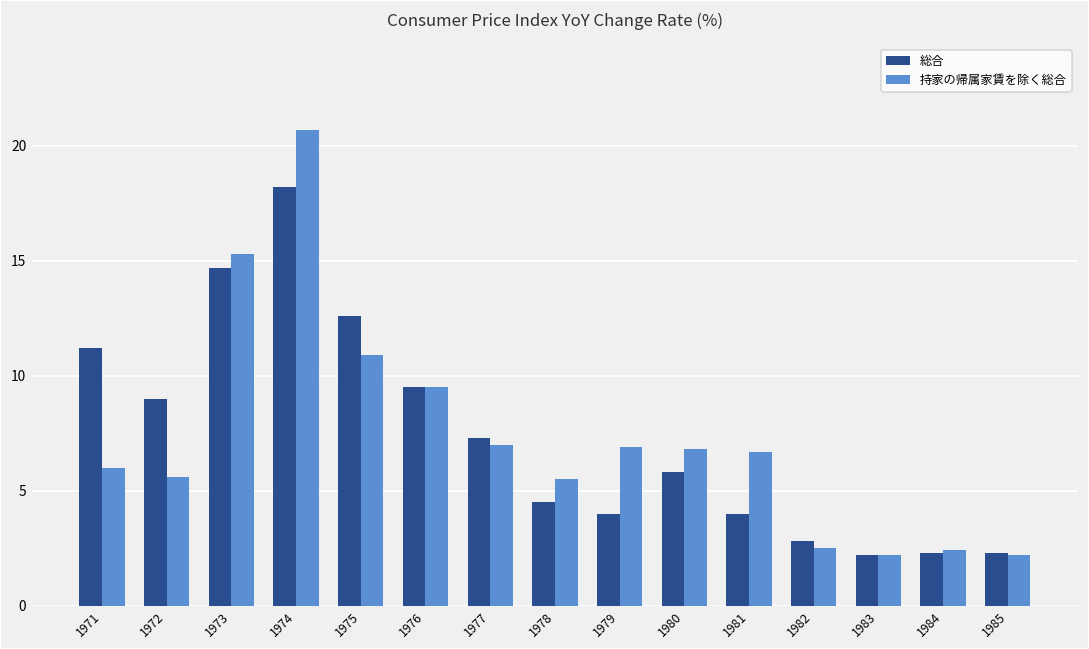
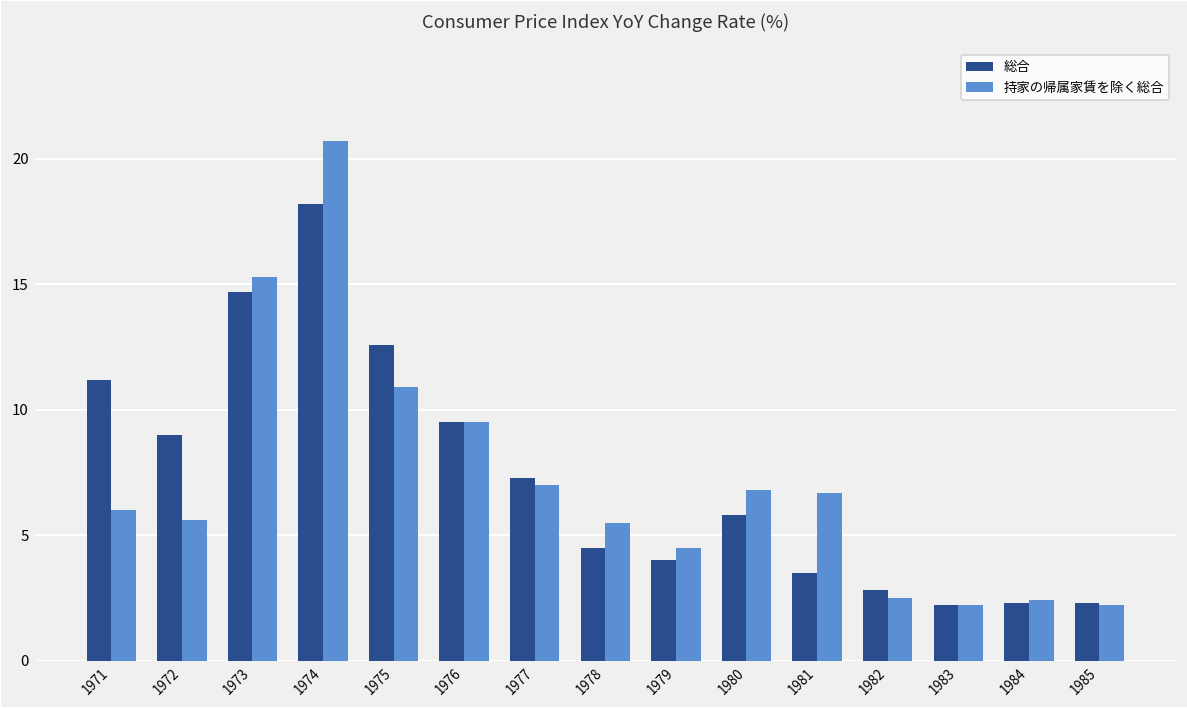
  {
    "総合": {
      "1971": 11.2,
      "1972": 9.0,
      "1973": 14.7,
      "1974": 18.2,
      "1975": 12.6,
      "1976": 9.5,
      "1977": 7.3,
      "1978": 4.5,
      "1979": 4.0,
      "1980": 5.8,
-     "1981": 4.0,
+     "1981": 3.5,
      "1982": 2.8,
      "1983": 2.2,
      "1984": 2.3,
      "1985": 2.3
    },
    "持家の帰属家賃を除く総合": {
      "1971": 6.0,
      "1972": 5.6,
      "1973": 15.3,
      "1974": 20.7,
      "1975": 10.9,
      "1976": 9.5,
      "1977": 7.0,
      "1978": 5.5,
-     "1979": 6.9,
+     "1979": 4.5,
      "1980": 6.8,
      "1981": 6.7,
      "1982": 2.5,
      "1983": 2.2,
      "1984": 2.4,
      "1985": 2.2
    }
  }
